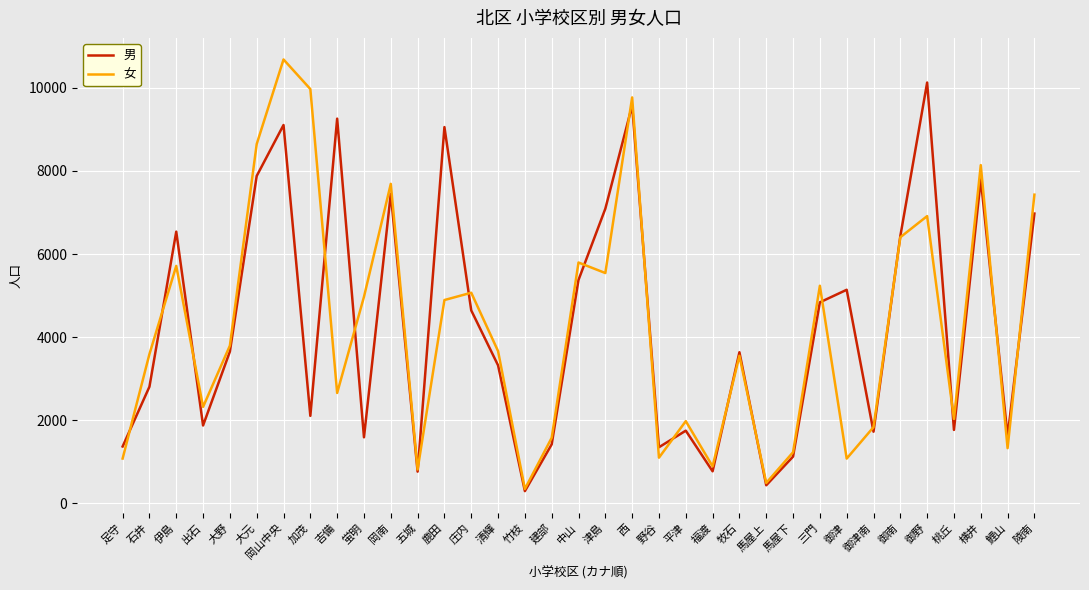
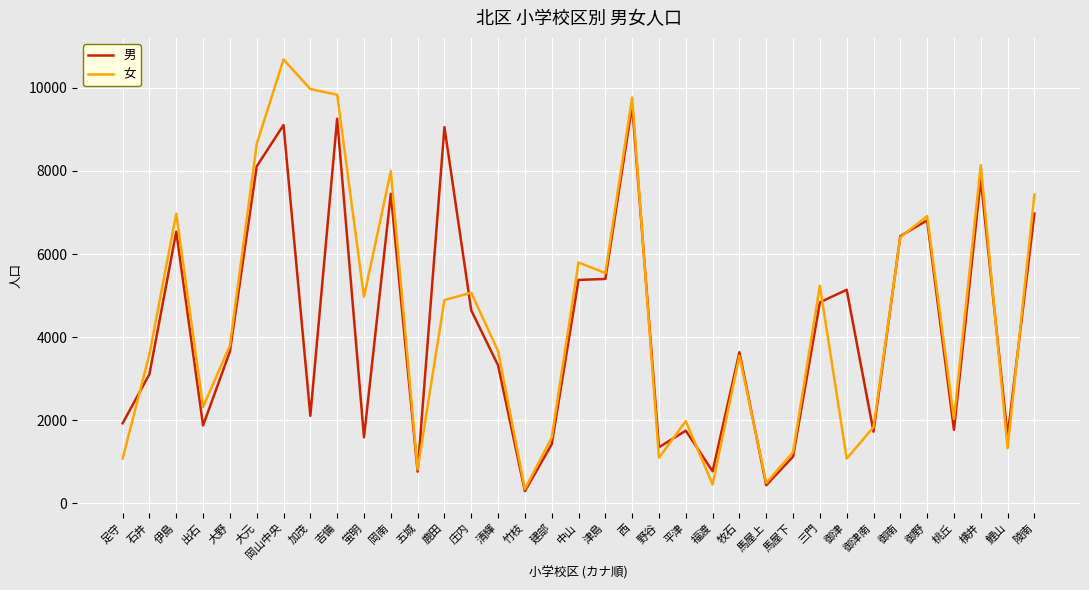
  {
    "男": {
-     "足守": 1400,
-     "石井": 2800,
+     "足守": 1900,
+     "石井": 3100,
      "伊島": 6500,
      "出石": 1900,
      "大野": 3700,
-     "大元": 7900,
+     "大元": 8100,
      "岡山中央": 9100,
      "加茂": 2100,
      "吉備": 9300,
      "蛍明": 1600,
      "岡南": 7500,
      "鹿田": 9100,
      "庄内": 4600,
      "清輝": 3300,
      "建部": 1400,
      "中山": 5400,
-     "津島": 7100,
+     "津島": 5400,
      "西": 9600,
      "野谷": 1400,
      "平津": 1800,
      "福渡": 800,
      "牧石": 3600,
      "馬屋下": 1100,
      "三門": 4800,
      "御津": 5100,
      "御津南": 1700,
-     "御野": 10100,
+     "御野": 6800,
      "桃丘": 1800,
      "横井": 7800,
      "鯉山": 1600,
      "陵南": 7000
    },
    "女": {
      "足守": 1100,
      "石井": 3600,
-     "伊島": 5700,
+     "伊島": 7000,
      "出石": 2300,
      "大野": 3800,
      "大元": 8600,
      "岡山中央": 10700,
      "加茂": 10000,
-     "吉備": 2700,
+     "吉備": 9800,
      "蛍明": 5000,
-     "岡南": 7700,
+     "岡南": 8000,
      "鹿田": 4900,
      "庄内": 5100,
      "清輝": 3700,
      "建部": 1600,
      "中山": 5800,
      "津島": 5500,
      "西": 9800,
      "野谷": 1100,
      "平津": 2000,
-     "福渡": 900,
+     "福渡": 500,
      "牧石": 3600,
      "馬屋下": 1200,
      "三門": 5200,
      "御津": 1100,
      "御津南": 1800,
      "御野": 6900,
      "桃丘": 2000,
      "横井": 8100,
      "鯉山": 1300,
      "陵南": 7400
    }
  }
